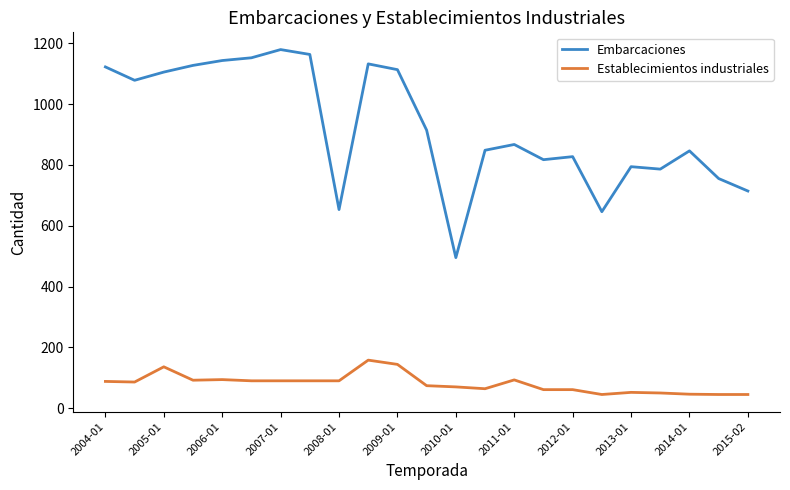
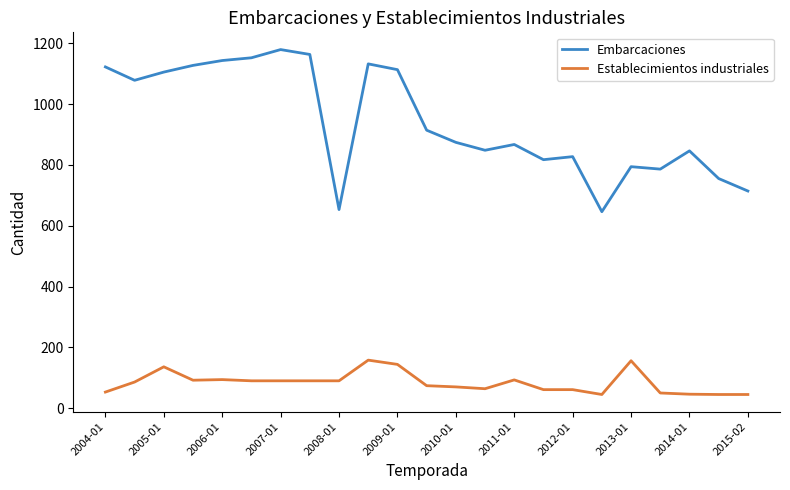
  {
    "Embarcaciones": {
      "2004-01": 1120,
      "2005-01": 1110,
      "2006-01": 1140,
      "2007-01": 1180,
      "2008-01": 650,
      "2009-01": 1110,
-     "2010-01": 500,
+     "2010-01": 870,
      "2011-01": 870,
      "2012-01": 830,
      "2013-01": 790,
      "2014-01": 850,
      "2015-02": 710
    },
    "Establecimientos industriales": {
-     "2004-01": 90,
+     "2004-01": 50,
      "2005-01": 140,
      "2006-01": 90,
      "2007-01": 90,
      "2008-01": 90,
      "2009-01": 140,
      "2010-01": 70,
      "2011-01": 90,
      "2012-01": 60,
-     "2013-01": 50,
+     "2013-01": 160,
      "2014-01": 50,
      "2015-02": 50
    }
  }
